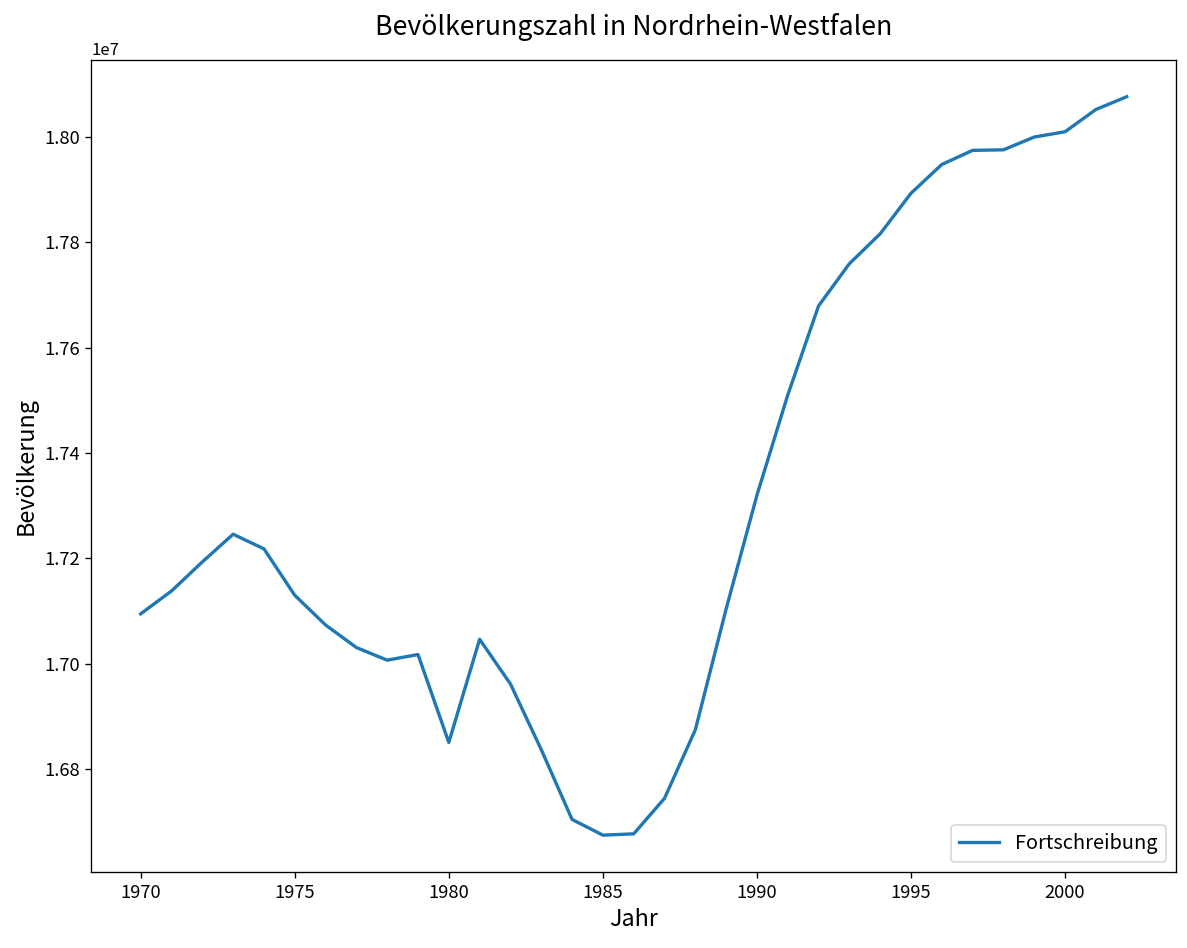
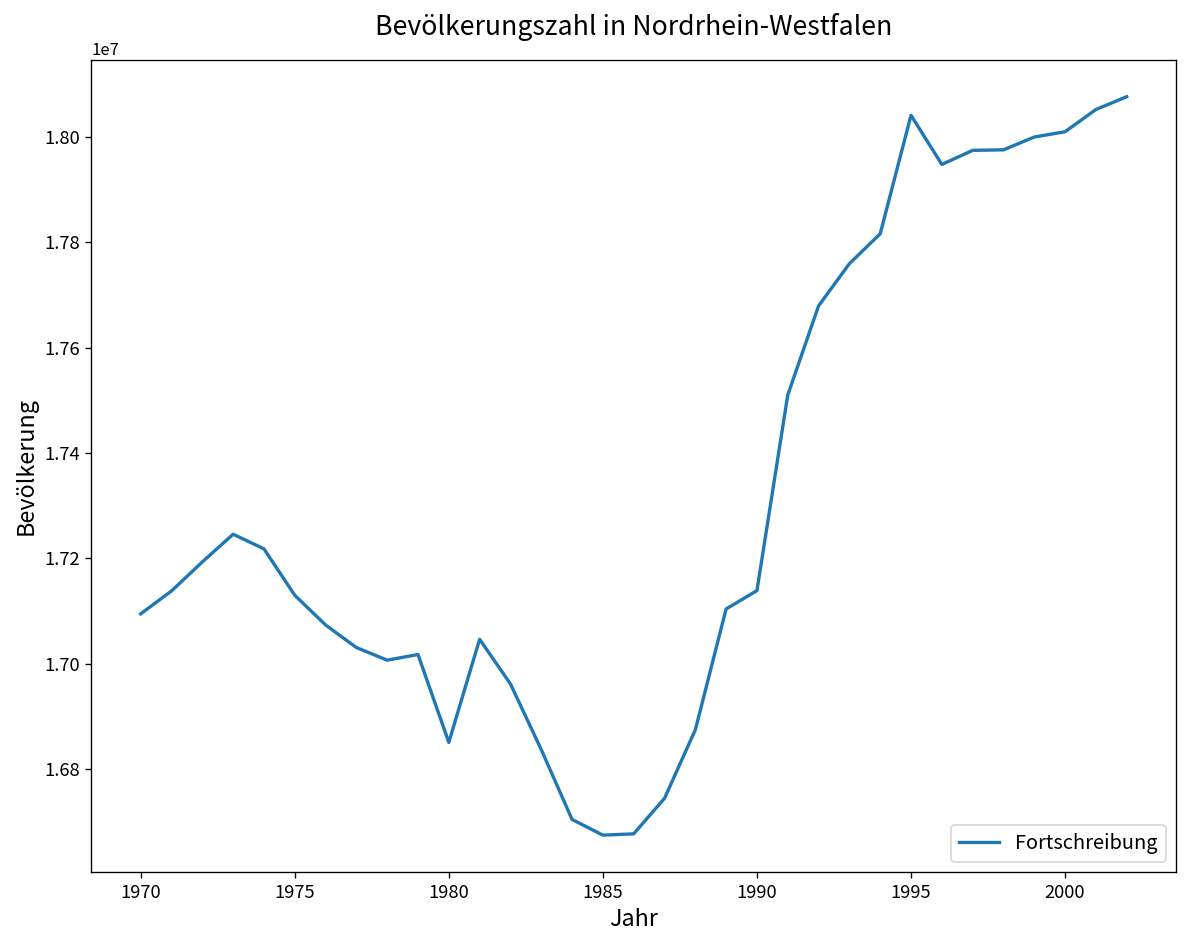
  {
    "1970": 17090000,
    "1975": 17130000,
    "1980": 16850000,
    "1985": 16670000,
-   "1990": 17320000,
-   "1995": 17890000,
+   "1990": 17140000,
+   "1995": 18040000,
    "2000": 18010000
  }
